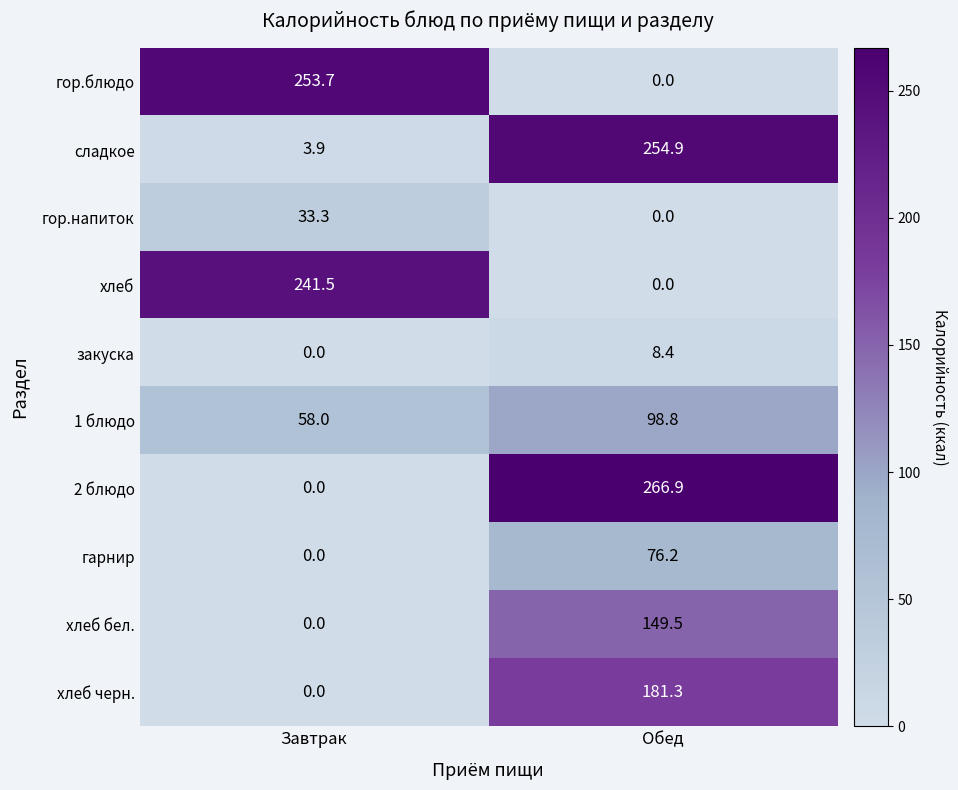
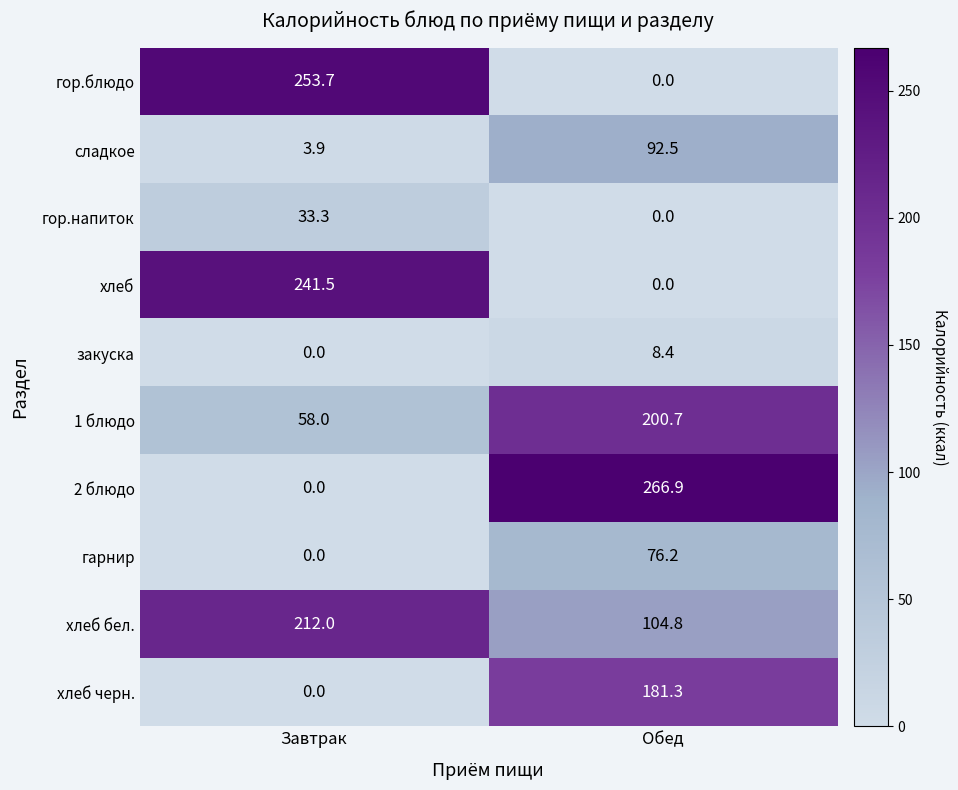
  {
    "гор.блюдо": {
      "Завтрак": 253.7,
      "Обед": 0.0
    },
    "сладкое": {
      "Завтрак": 3.9,
-     "Обед": 254.9
+     "Обед": 92.5
    },
    "гор.напиток": {
      "Завтрак": 33.3,
      "Обед": 0.0
    },
    "хлеб": {
      "Завтрак": 241.5,
      "Обед": 0.0
    },
    "закуска": {
      "Завтрак": 0.0,
      "Обед": 8.4
    },
    "1 блюдо": {
      "Завтрак": 58.0,
-     "Обед": 98.8
+     "Обед": 200.7
    },
    "2 блюдо": {
      "Завтрак": 0.0,
      "Обед": 266.9
    },
    "гарнир": {
      "Завтрак": 0.0,
      "Обед": 76.2
    },
    "хлеб бел.": {
-     "Завтрак": 0.0,
-     "Обед": 149.5
+     "Завтрак": 212.0,
+     "Обед": 104.8
    },
    "хлеб черн.": {
      "Завтрак": 0.0,
      "Обед": 181.3
    }
  }
